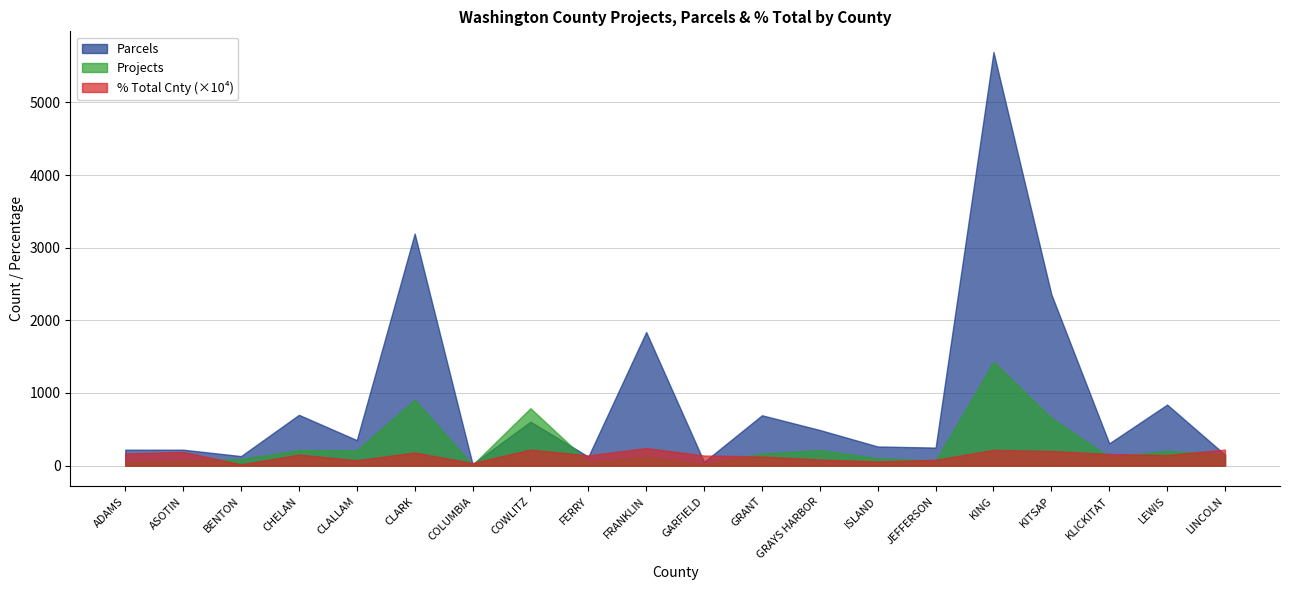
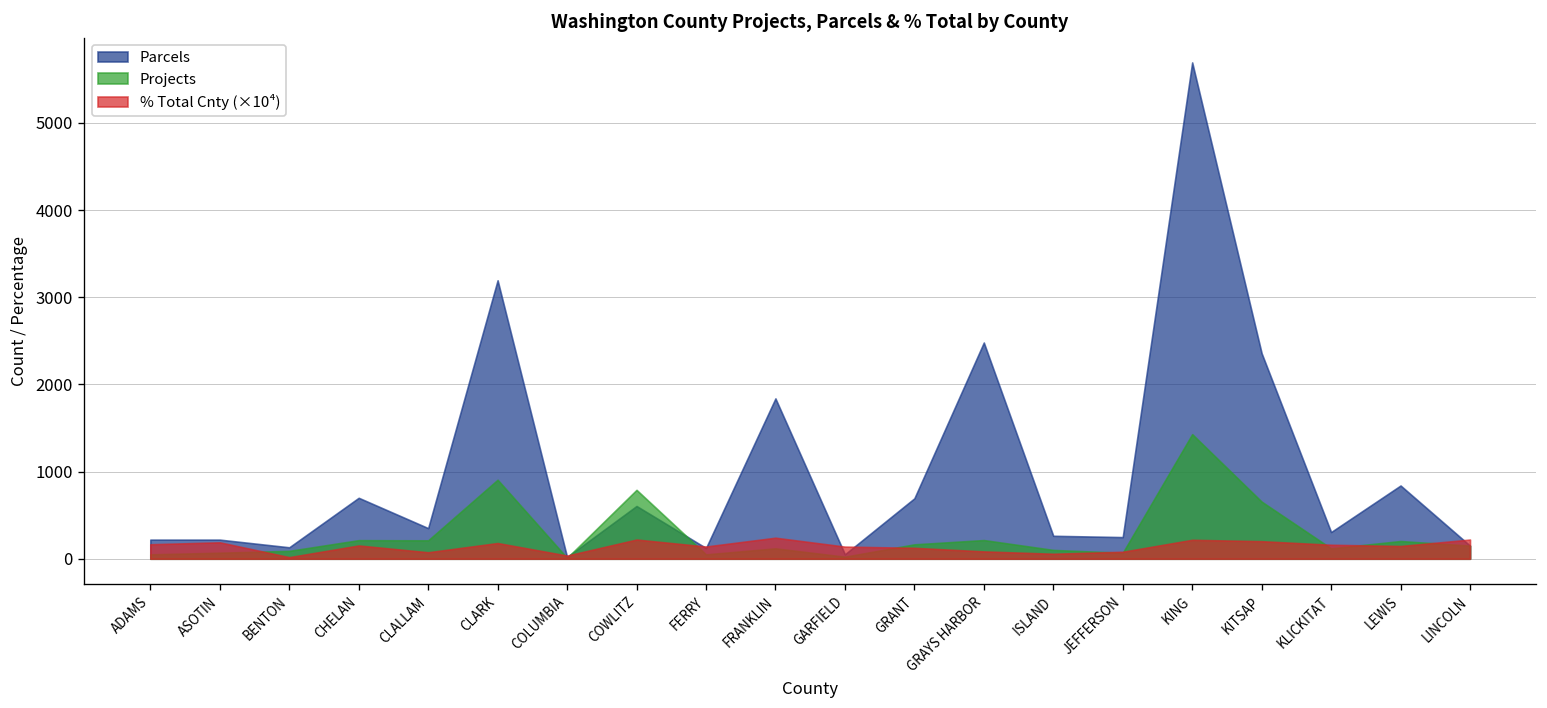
  {
    "Parcels": {
      "ADAMS": 200,
      "BENTON": 100,
      "CHELAN": 700,
      "CLALLAM": 400,
      "CLARK": 3200,
      "COWLITZ": 600,
      "FRANKLIN": 1800,
      "GRANT": 700,
-     "GRAYS HARBOR": 500,
+     "GRAYS HARBOR": 2500,
      "ISLAND": 300,
      "JEFFERSON": 200,
      "KING": 5700,
      "KITSAP": 2400,
      "KLICKITAT": 300,
      "LEWIS": 800
    },
    "Projects": {
      "ADAMS": 100,
      "ASOTIN": 100,
      "BENTON": 100,
      "CHELAN": 200,
      "CLALLAM": 200,
      "CLARK": 900,
      "COWLITZ": 800,
      "FERRY": 100,
      "FRANKLIN": 100,
      "GRANT": 200,
      "GRAYS HARBOR": 200,
      "ISLAND": 100,
      "KING": 1400,
      "KITSAP": 700,
      "KLICKITAT": 100,
      "LEWIS": 200
    },
    "% Total Cnty (×10⁴)": {
      "ADAMS": 200,
      "CHELAN": 200,
      "CLALLAM": 100,
      "CLARK": 200,
      "COWLITZ": 200,
      "FRANKLIN": 200,
      "GARFIELD": 100,
      "GRANT": 100,
      "GRAYS HARBOR": 100,
      "ISLAND": 100,
      "KING": 200,
      "KITSAP": 200,
      "KLICKITAT": 200,
      "LEWIS": 100,
      "LINCOLN": 200
    }
  }
